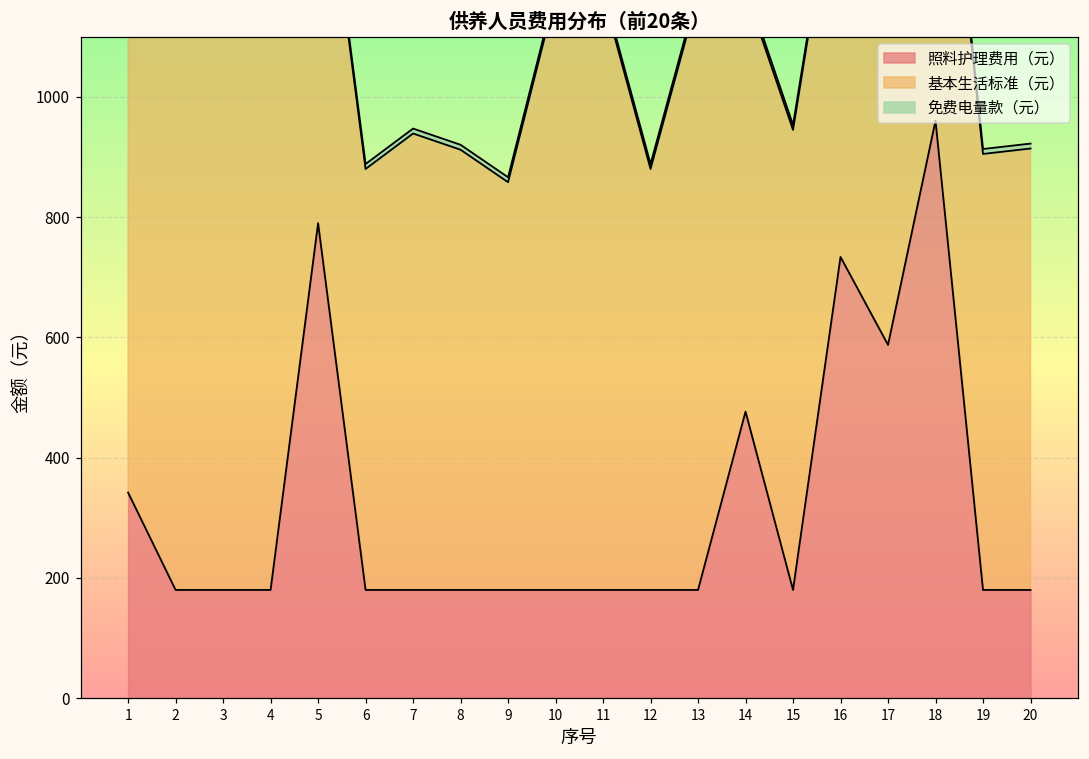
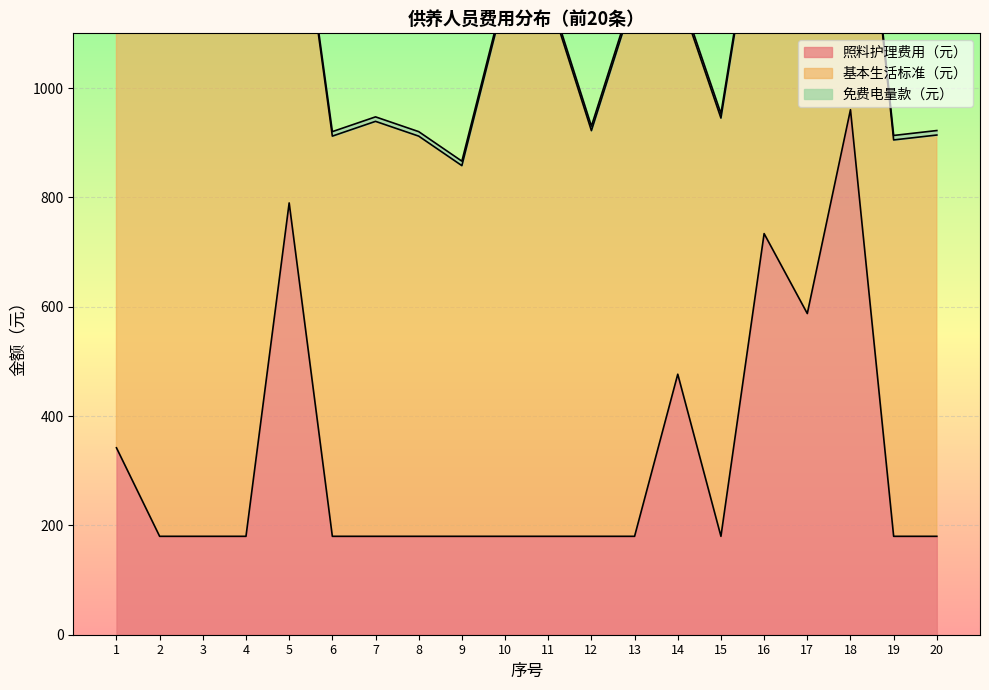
  {
    "照料护理费用（元）": {
      "1": 340,
      "2": 180,
      "3": 180,
      "4": 180,
      "5": 790,
      "6": 180,
      "7": 180,
      "8": 180,
      "9": 180,
      "10": 180,
      "11": 180,
      "12": 180,
      "13": 180,
      "14": 480,
      "15": 180,
      "16": 730,
      "17": 590,
      "18": 960,
      "19": 180,
      "20": 180
    },
    "基本生活标准（元）": {
-     "6": 700,
+     "6": 730,
      "7": 760,
      "8": 730,
      "9": 680,
-     "12": 700,
+     "12": 740,
      "15": 770,
      "19": 730,
      "20": 730
    },
    "免费电量款（元）": {
      "6": 10,
      "7": 10,
      "8": 10,
      "9": 10,
      "12": 10,
      "15": 10,
      "19": 10,
      "20": 10
    }
  }
